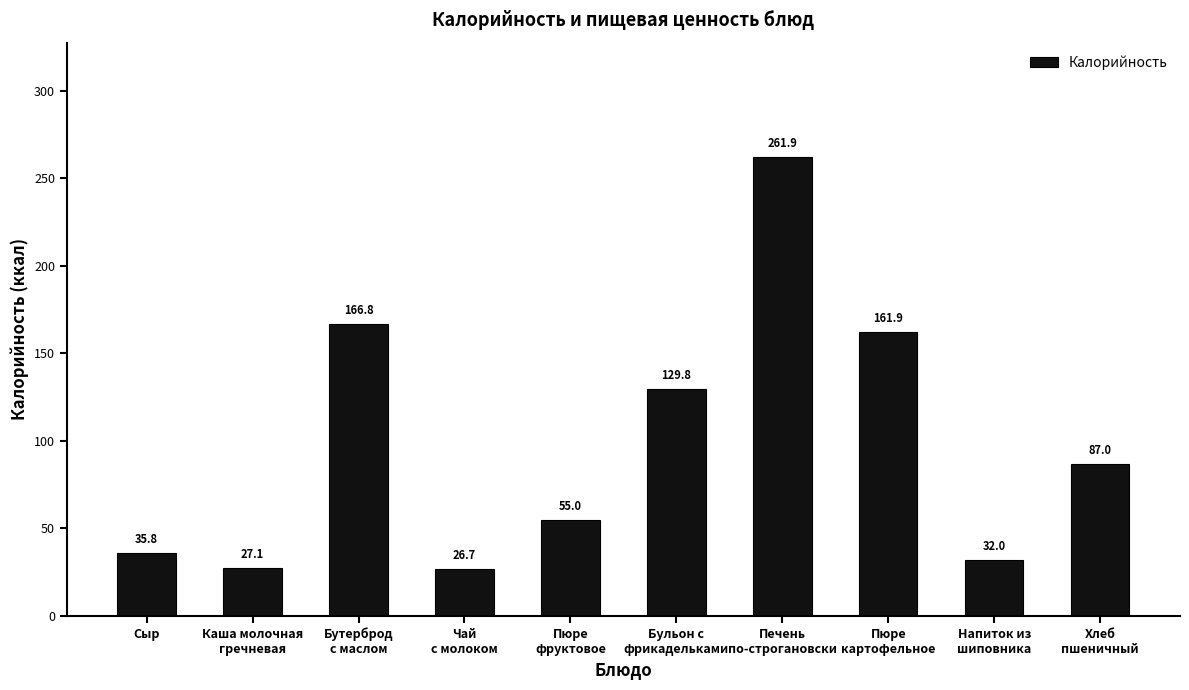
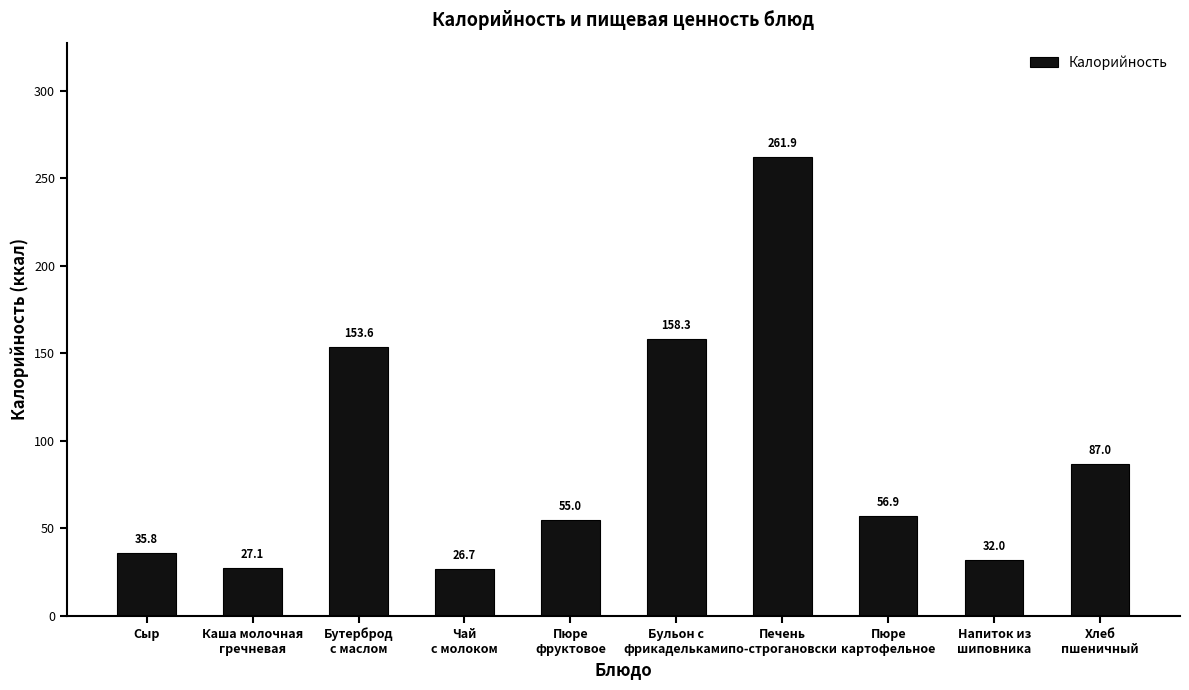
  {
    "Сыр": 35.8,
    "Каша молочная гречневая": 27.1,
-   "Бутерброд с маслом": 166.8,
+   "Бутерброд с маслом": 153.6,
    "Чай с молоком": 26.7,
    "Пюре фруктовое": 55.0,
-   "Бульон с фрикадельками": 129.8,
+   "Бульон с фрикадельками": 158.3,
    "Печень по-строгановски": 261.9,
-   "Пюре картофельное": 161.9,
+   "Пюре картофельное": 56.9,
    "Напиток из шиповника": 32.0,
    "Хлеб пшеничный": 87.0
  }
